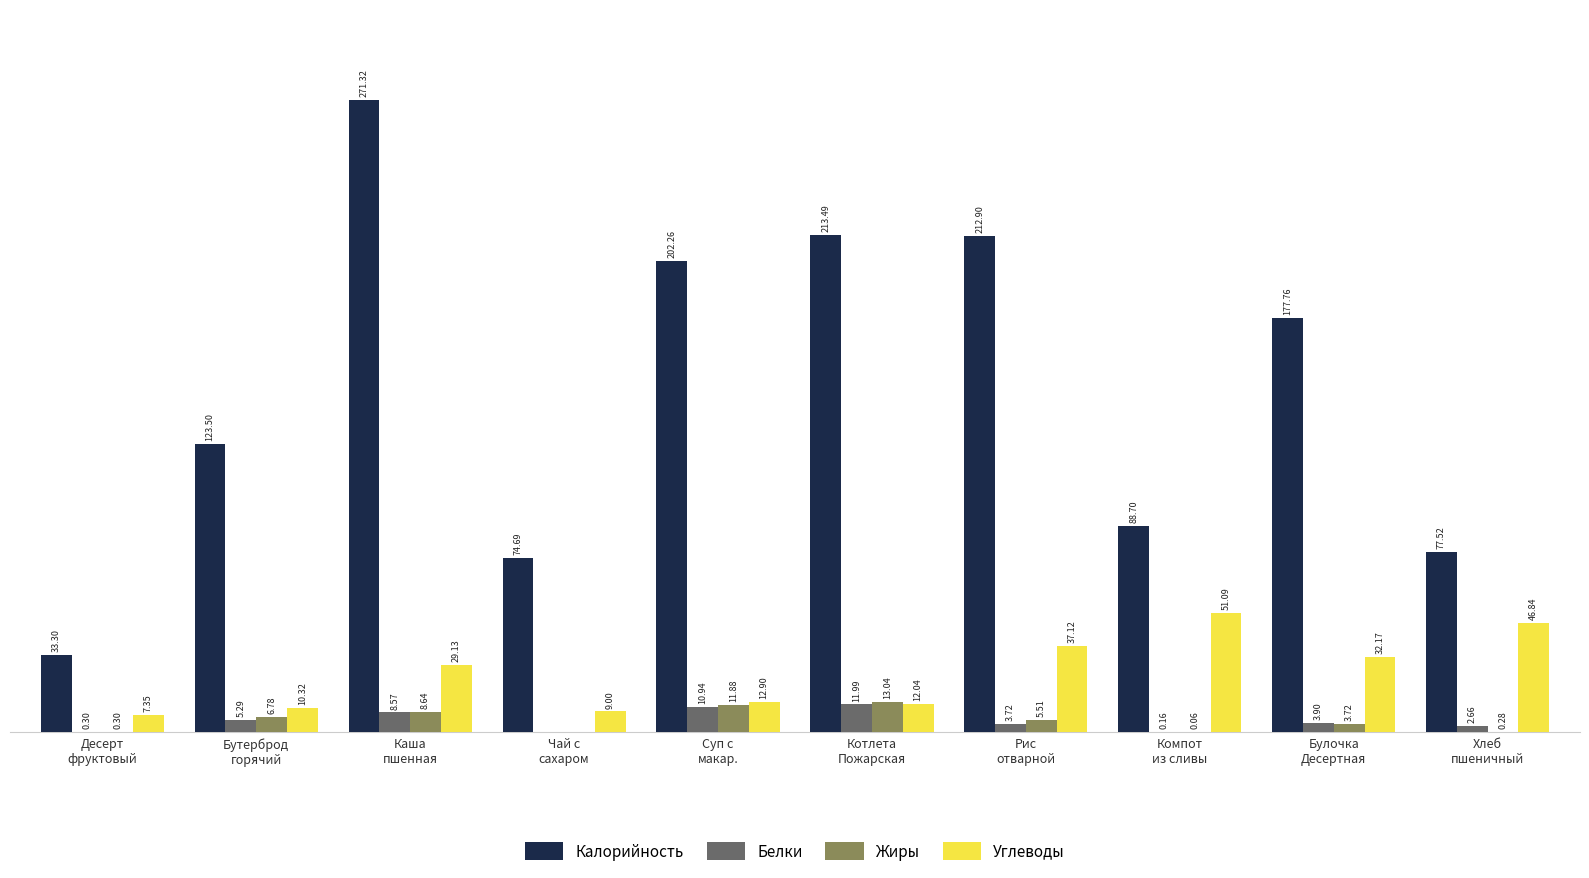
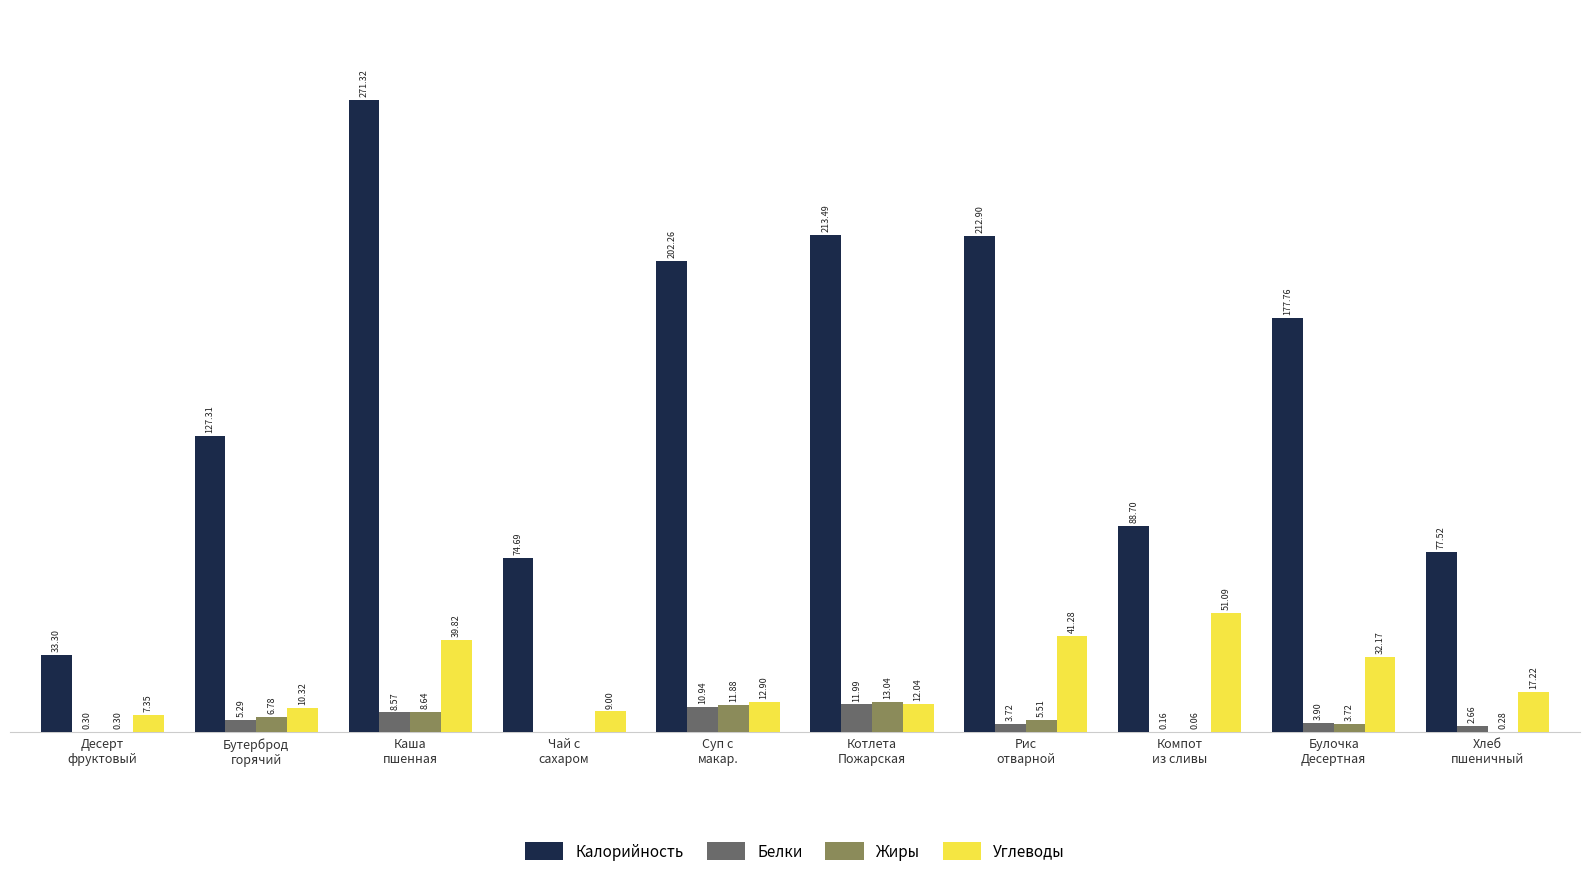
  {
    "Калорийность": {
      "Десерт фруктовый": 33.30,
-     "Бутерброд горячий": 123.50,
+     "Бутерброд горячий": 127.31,
      "Каша пшенная": 271.32,
      "Чай с сахаром": 74.69,
      "Суп с макар.": 202.26,
      "Котлета Пожарская": 213.49,
      "Рис отварной": 212.90,
      "Компот из сливы": 88.70,
      "Булочка Десертная": 177.76,
      "Хлеб пшеничный": 77.52
    },
    "Углеводы": {
      "Десерт фруктовый": 7.35,
      "Бутерброд горячий": 10.32,
-     "Каша пшенная": 29.13,
+     "Каша пшенная": 39.82,
      "Чай с сахаром": 9.00,
      "Суп с макар.": 12.90,
      "Котлета Пожарская": 12.04,
-     "Рис отварной": 37.12,
+     "Рис отварной": 41.28,
      "Компот из сливы": 51.09,
      "Булочка Десертная": 32.17,
-     "Хлеб пшеничный": 46.84
+     "Хлеб пшеничный": 17.22
    }
  }
